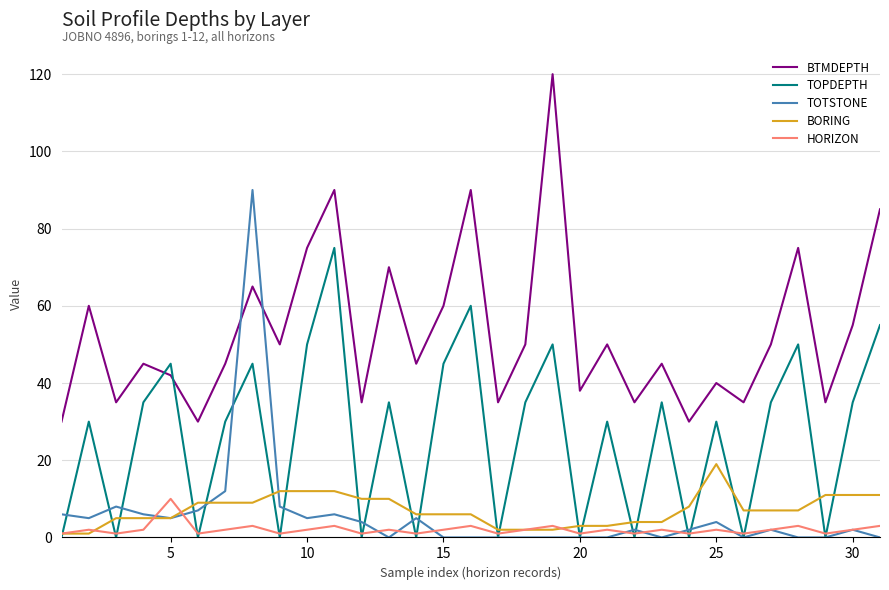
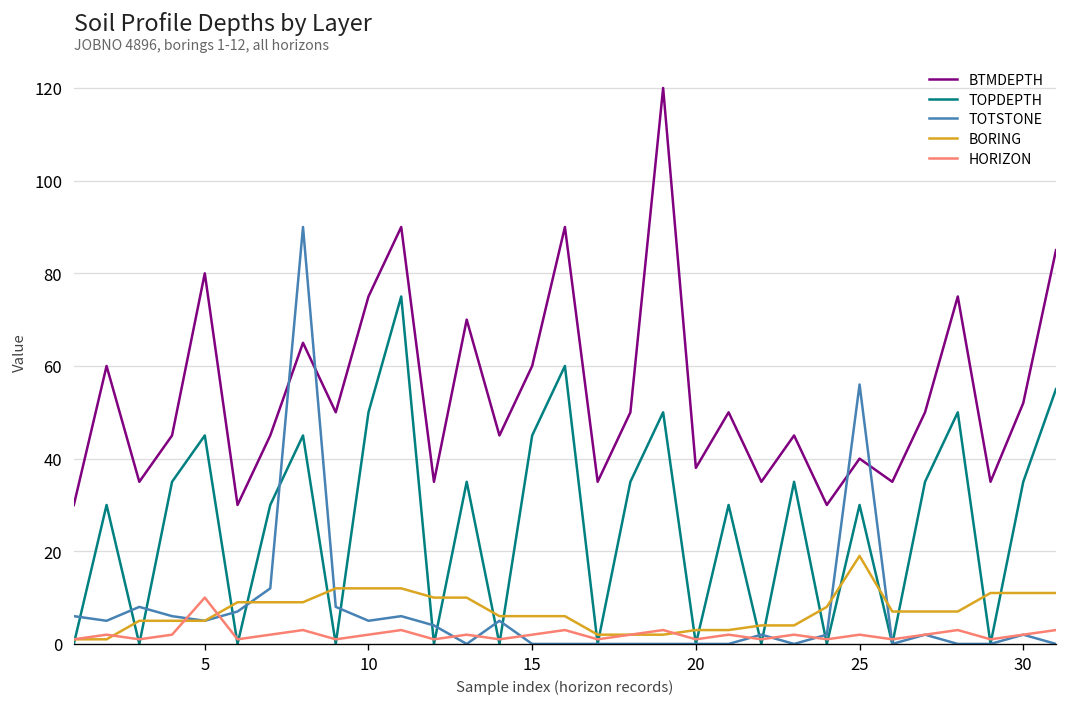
  {
    "BTMDEPTH": {
-     "5": 42,
+     "5": 80,
      "10": 75,
      "15": 60,
      "20": 38,
      "25": 40,
-     "30": 55
+     "30": 52
    },
    "TOPDEPTH": {
      "5": 45,
      "10": 50,
      "15": 45,
      "25": 30,
      "30": 35
    },
    "TOTSTONE": {
      "10": 5,
      "15": 0,
-     "25": 4
+     "25": 56
    },
    "BORING": {
      "10": 12,
      "15": 6,
      "20": 3,
      "25": 19,
      "30": 11
    },
    "HORIZON": {
      "5": 10,
      "10": 2,
      "15": 2,
      "20": 1,
      "25": 2
    }
  }
